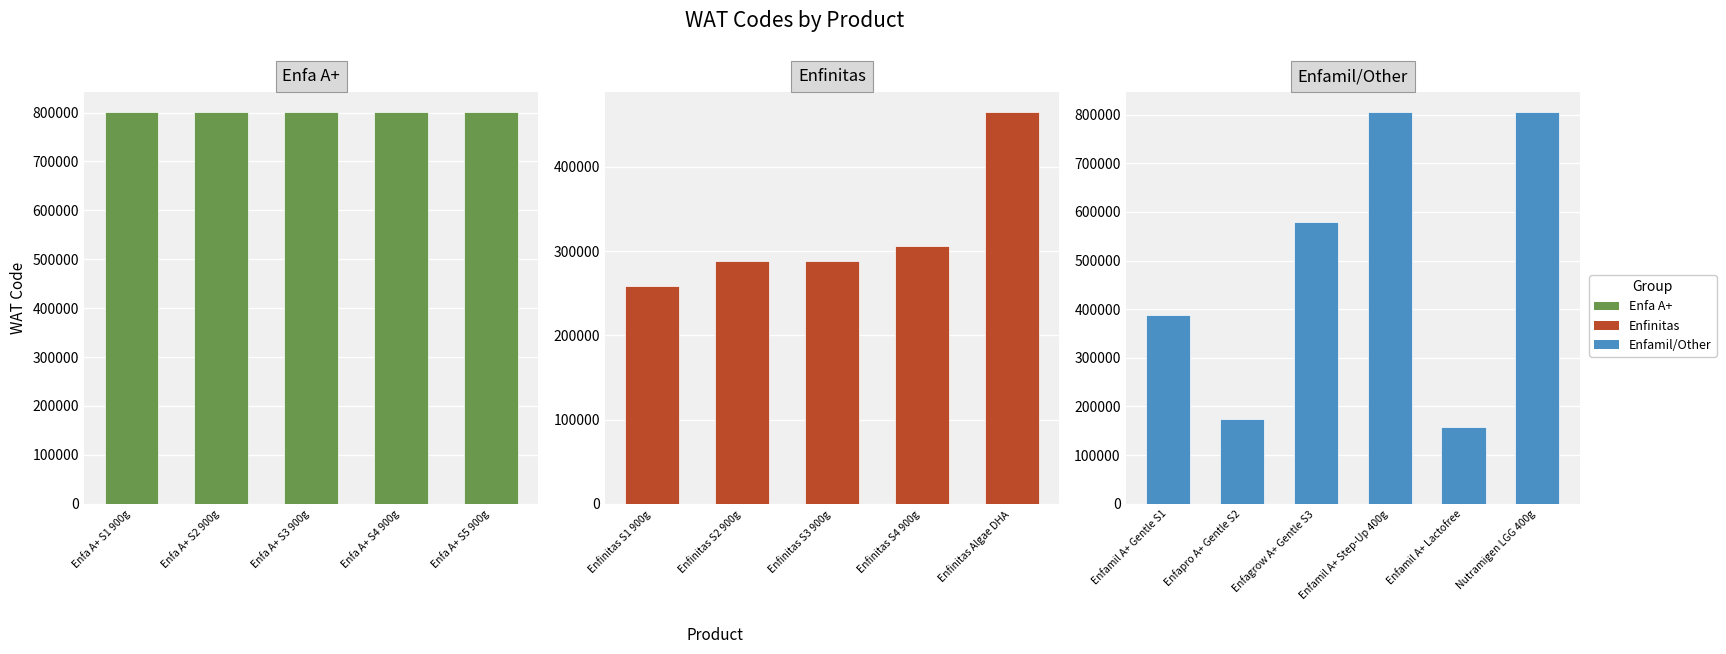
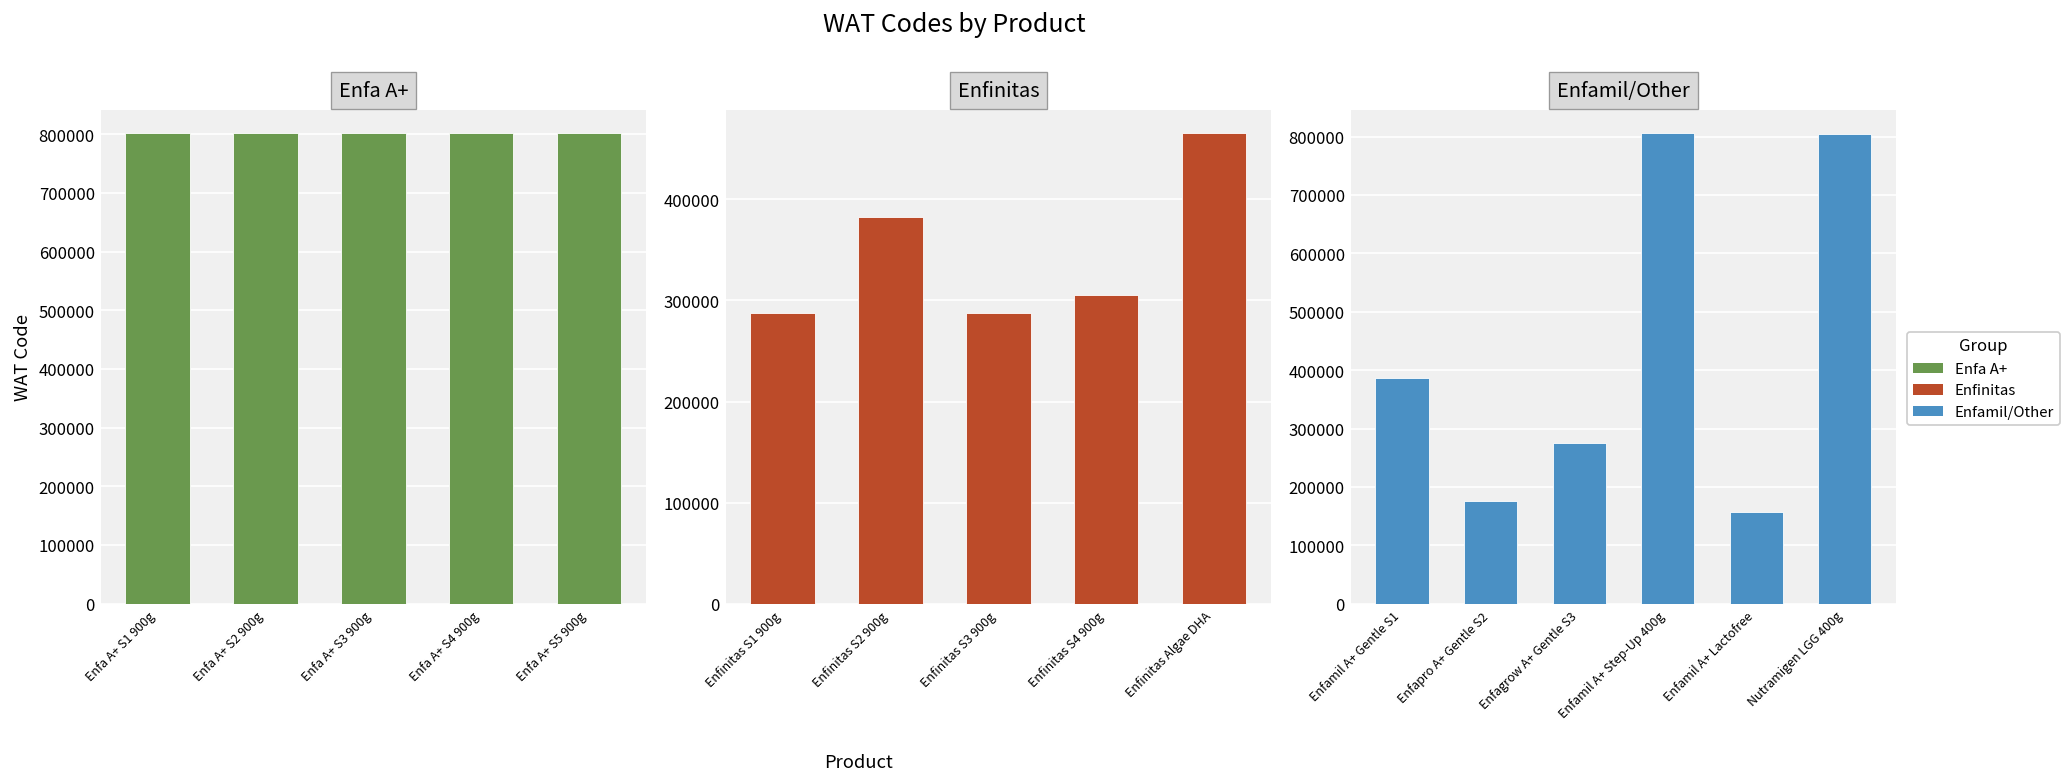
  {
    "Enfa A+": {
      "Enfa A+ S1 900g": 800000,
      "Enfa A+ S2 900g": 800000,
      "Enfa A+ S3 900g": 800000,
      "Enfa A+ S4 900g": 800000,
      "Enfa A+ S5 900g": 800000
    },
    "Enfinitas": {
-     "Enfinitas S1 900g": 260000,
-     "Enfinitas S2 900g": 290000,
+     "Enfinitas S1 900g": 290000,
+     "Enfinitas S2 900g": 380000,
      "Enfinitas S3 900g": 290000,
      "Enfinitas S4 900g": 310000,
      "Enfinitas Algae DHA": 470000
    },
    "Enfamil/Other": {
      "Enfamil A+ Gentle S1": 390000,
      "Enfapro A+ Gentle S2": 180000,
-     "Enfagrow A+ Gentle S3": 580000,
+     "Enfagrow A+ Gentle S3": 280000,
      "Enfamil A+ Step-Up 400g": 810000,
      "Enfamil A+ Lactofree": 160000,
      "Nutramigen LGG 400g": 810000
    }
  }
